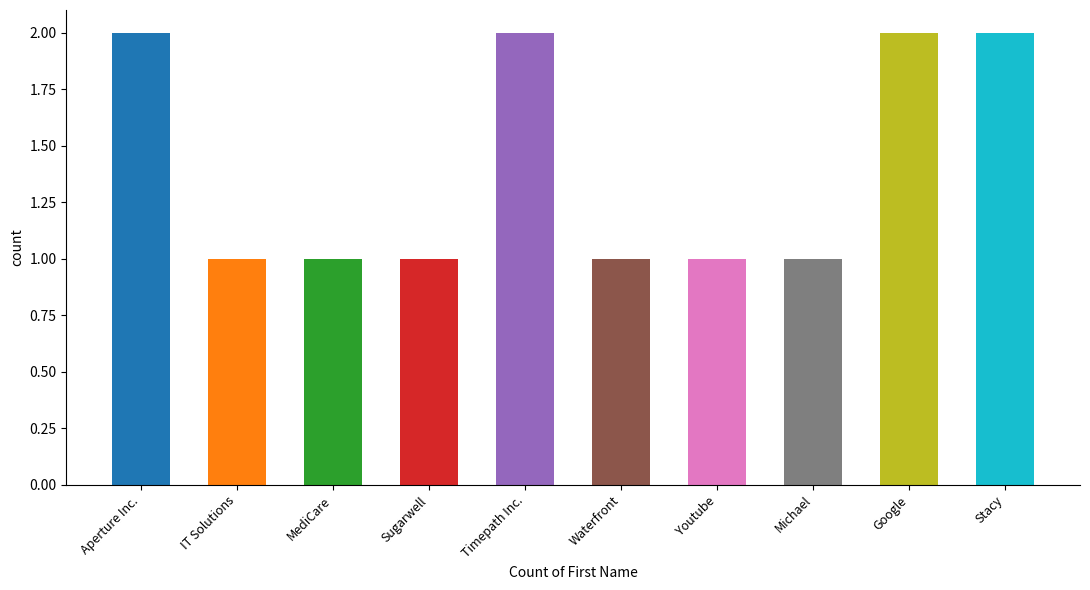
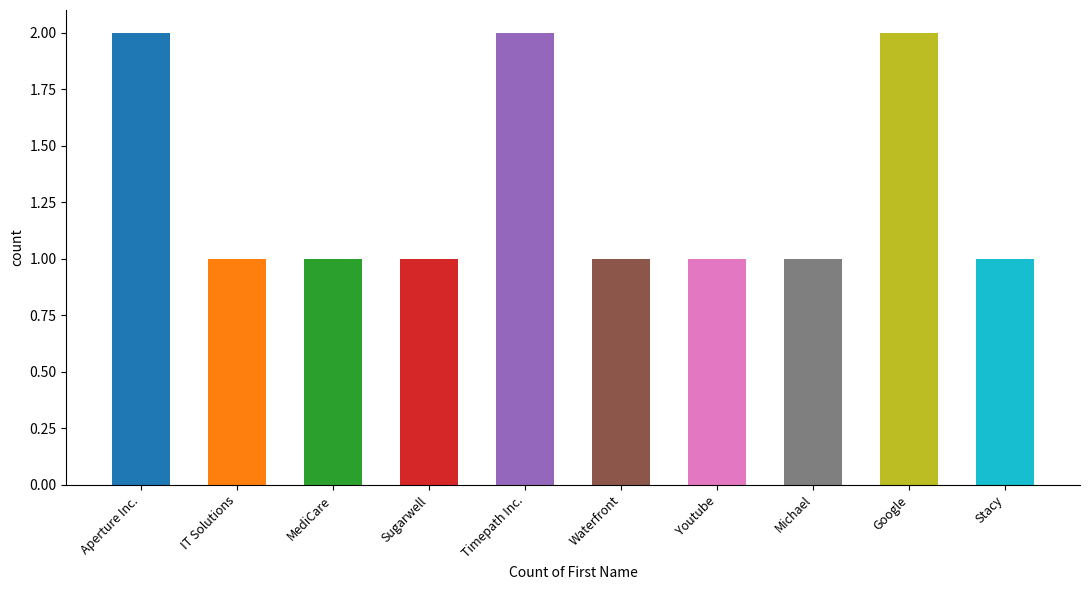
  {
    "Aperture Inc.": 2,
    "IT Solutions": 1,
    "MediCare": 1,
    "Sugarwell": 1,
    "Timepath Inc.": 2,
    "Waterfront": 1,
    "Youtube": 1,
    "Michael": 1,
    "Google": 2,
-   "Stacy": 2
+   "Stacy": 1
  }
